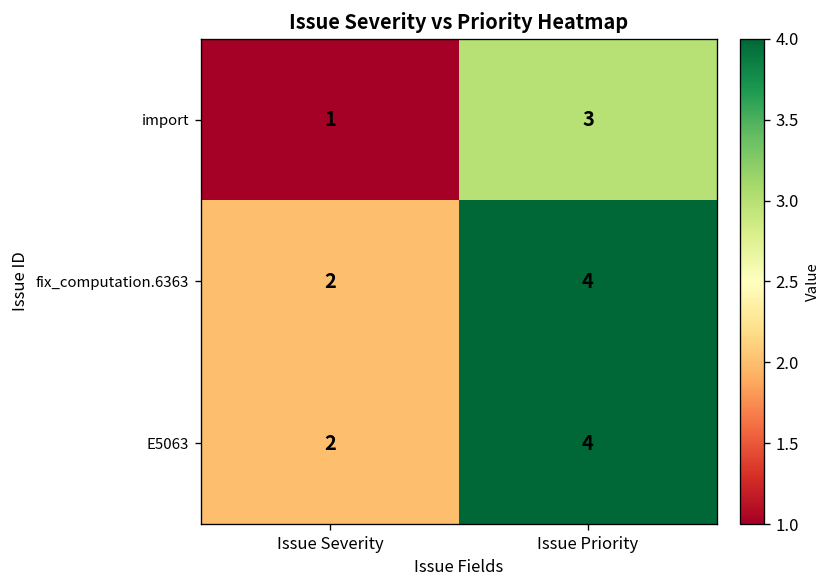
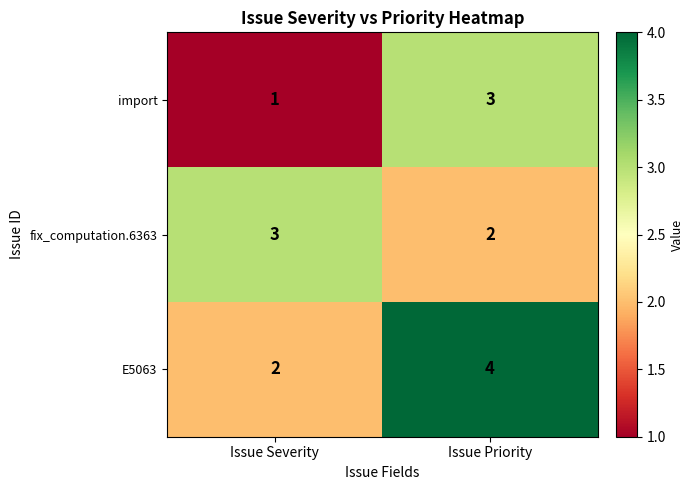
  {
    "import": {
      "Issue Severity": 1,
      "Issue Priority": 3
    },
    "fix_computation.6363": {
-     "Issue Severity": 2,
-     "Issue Priority": 4
+     "Issue Severity": 3,
+     "Issue Priority": 2
    },
    "E5063": {
      "Issue Severity": 2,
      "Issue Priority": 4
    }
  }
